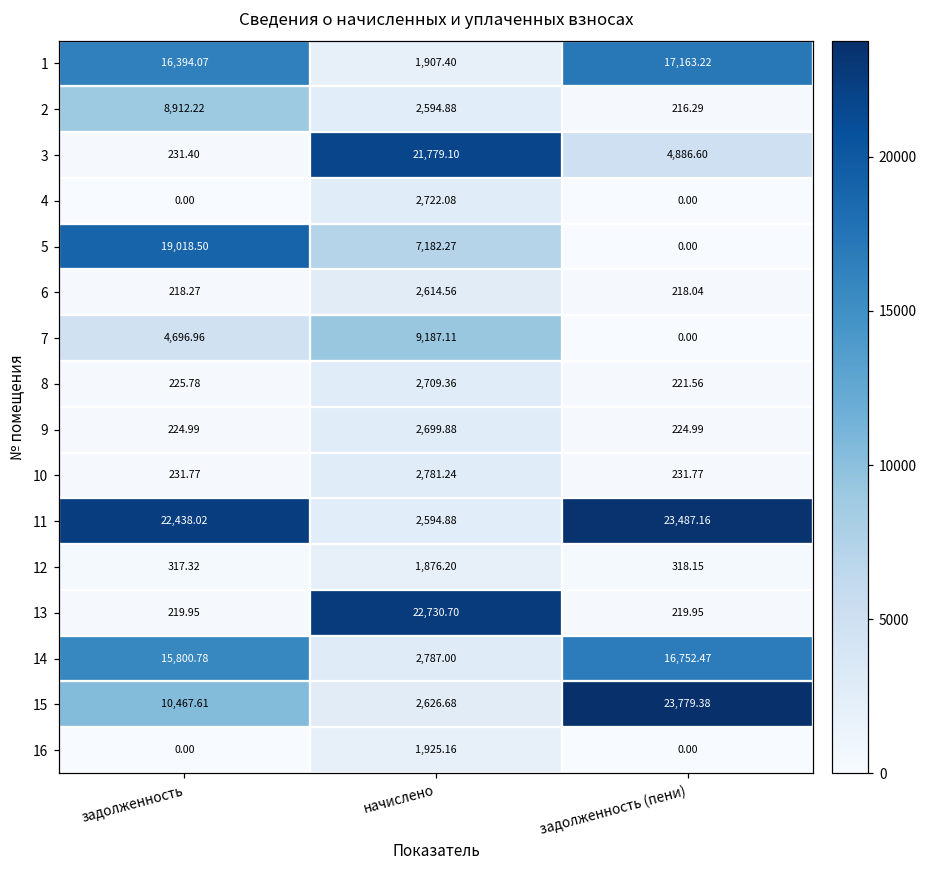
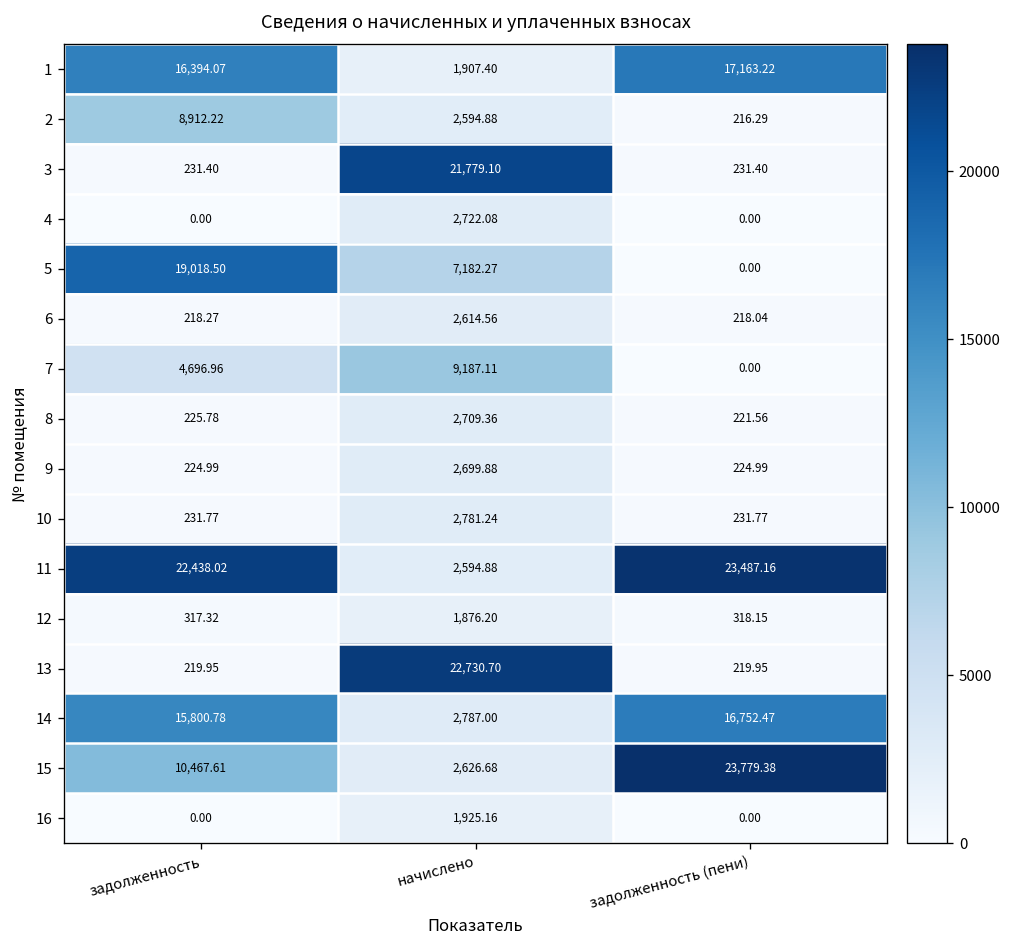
  {
    "1": {
      "задолженность": "16,394.07",
      "начислено": "1,907.40",
      "задолженность (пени)": "17,163.22"
    },
    "2": {
      "задолженность": "8,912.22",
      "начислено": "2,594.88",
      "задолженность (пени)": "216.29"
    },
    "3": {
      "задолженность": "231.40",
      "начислено": "21,779.10",
-     "задолженность (пени)": "4,886.60"
+     "задолженность (пени)": "231.40"
    },
    "4": {
      "задолженность": "0.00",
      "начислено": "2,722.08",
      "задолженность (пени)": "0.00"
    },
    "5": {
      "задолженность": "19,018.50",
      "начислено": "7,182.27",
      "задолженность (пени)": "0.00"
    },
    "6": {
      "задолженность": "218.27",
      "начислено": "2,614.56",
      "задолженность (пени)": "218.04"
    },
    "7": {
      "задолженность": "4,696.96",
      "начислено": "9,187.11",
      "задолженность (пени)": "0.00"
    },
    "8": {
      "задолженность": "225.78",
      "начислено": "2,709.36",
      "задолженность (пени)": "221.56"
    },
    "9": {
      "задолженность": "224.99",
      "начислено": "2,699.88",
      "задолженность (пени)": "224.99"
    },
    "10": {
      "задолженность": "231.77",
      "начислено": "2,781.24",
      "задолженность (пени)": "231.77"
    },
    "11": {
      "задолженность": "22,438.02",
      "начислено": "2,594.88",
      "задолженность (пени)": "23,487.16"
    },
    "12": {
      "задолженность": "317.32",
      "начислено": "1,876.20",
      "задолженность (пени)": "318.15"
    },
    "13": {
      "задолженность": "219.95",
      "начислено": "22,730.70",
      "задолженность (пени)": "219.95"
    },
    "14": {
      "задолженность": "15,800.78",
      "начислено": "2,787.00",
      "задолженность (пени)": "16,752.47"
    },
    "15": {
      "задолженность": "10,467.61",
      "начислено": "2,626.68",
      "задолженность (пени)": "23,779.38"
    },
    "16": {
      "задолженность": "0.00",
      "начислено": "1,925.16",
      "задолженность (пени)": "0.00"
    }
  }
